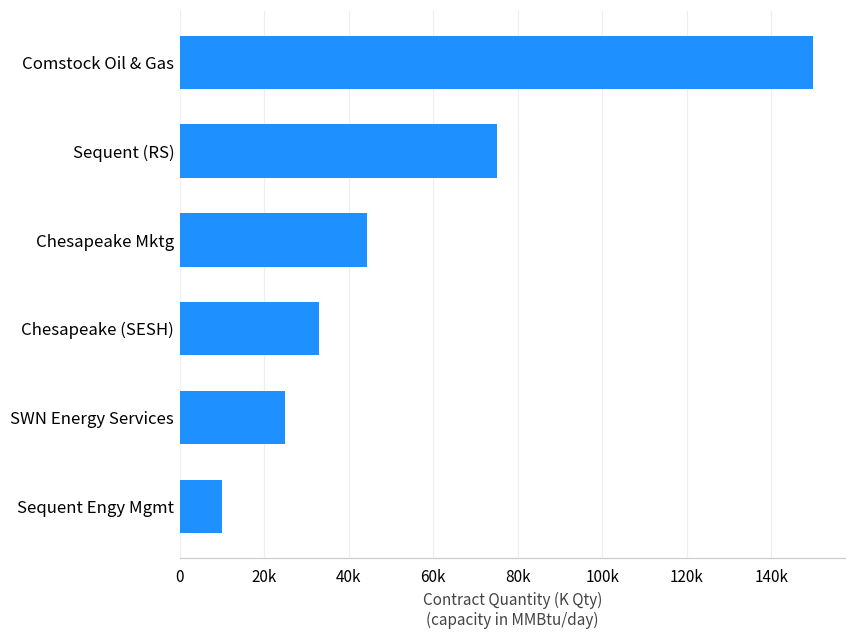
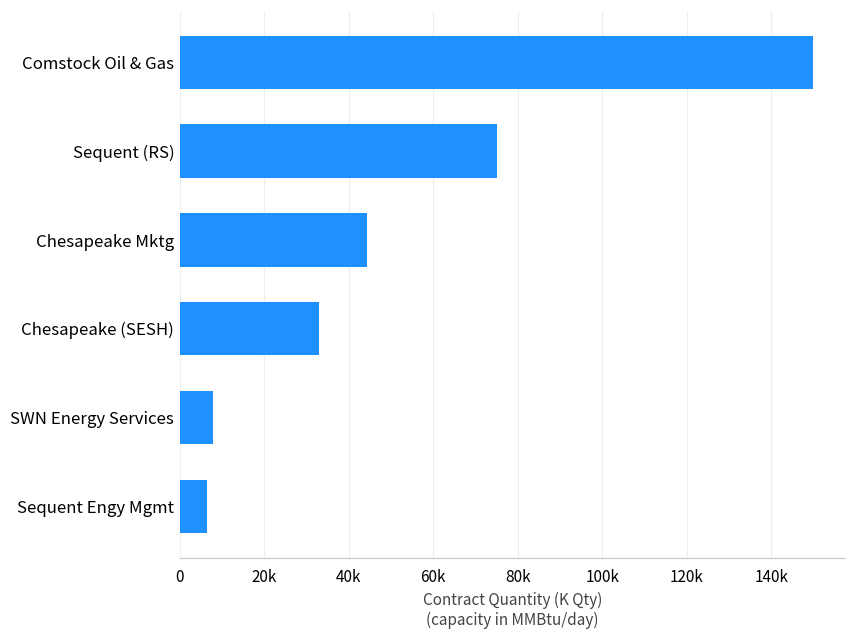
  {
    "Comstock Oil & Gas": 150000,
    "Sequent (RS)": 75000,
    "Chesapeake Mktg": 44000,
    "Chesapeake (SESH)": 33000,
-   "SWN Energy Services": 25000,
-   "Sequent Engy Mgmt": 10000
+   "SWN Energy Services": 8000,
+   "Sequent Engy Mgmt": 6000
  }
